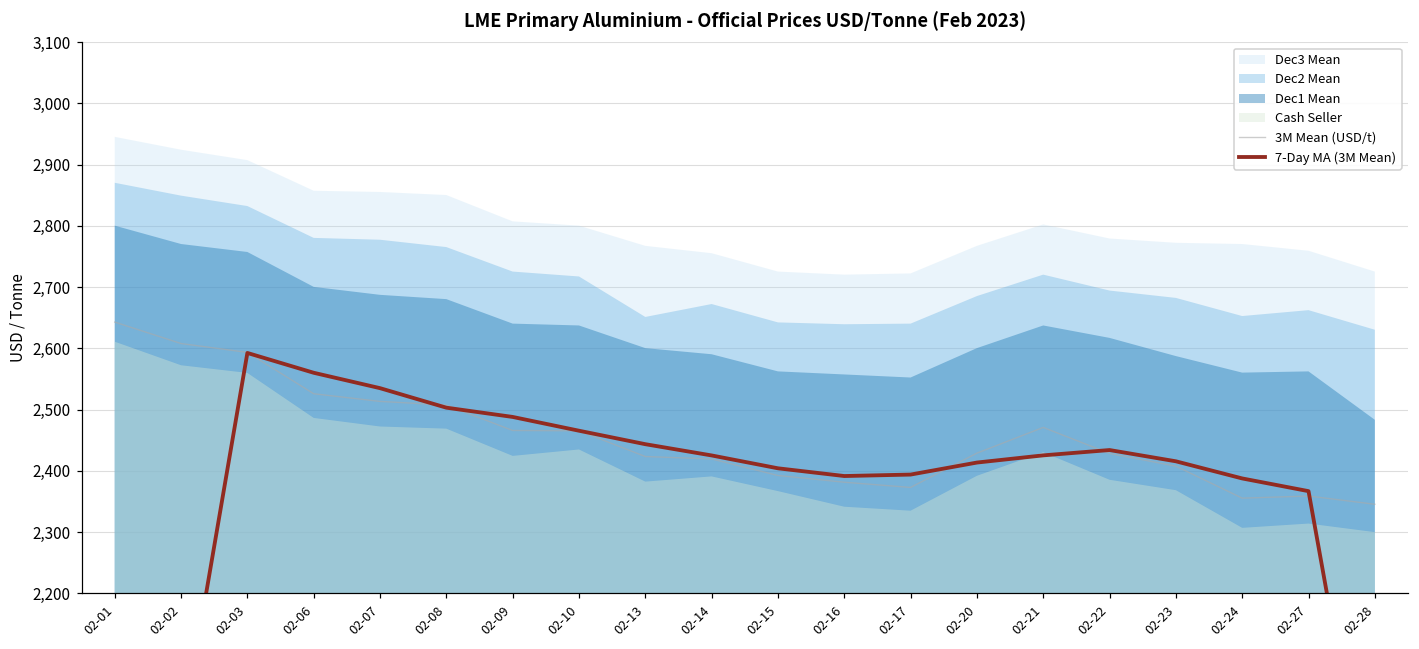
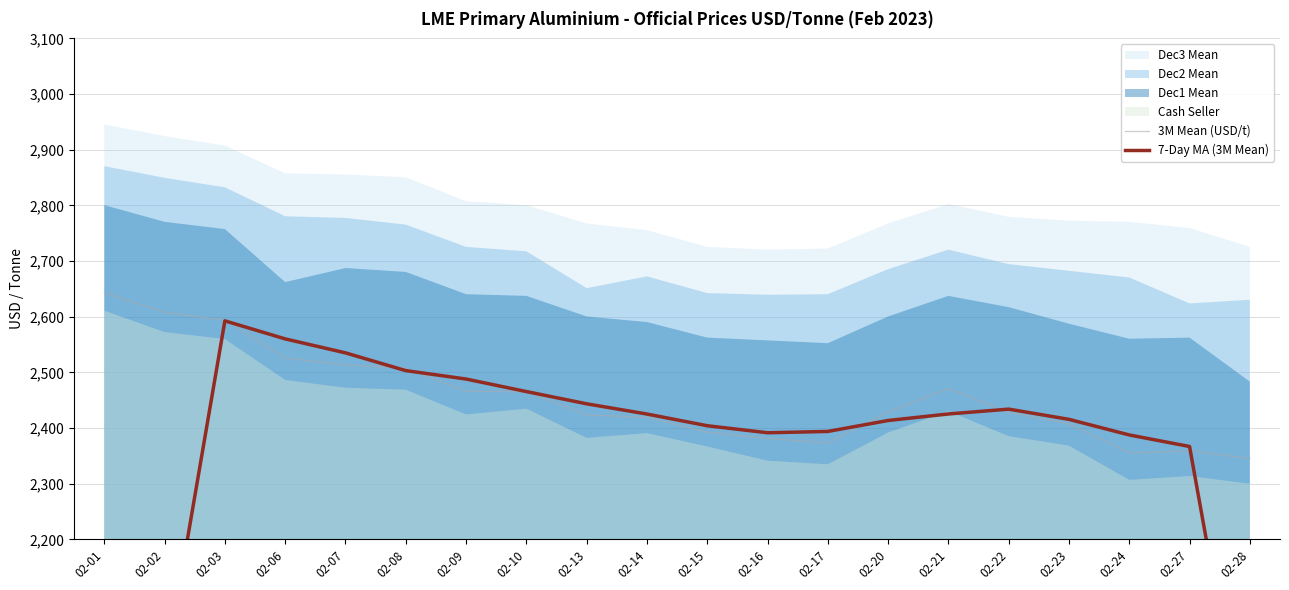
  {
    "3M Mean (USD/t)": {
      "02-01": "2,640",
      "02-02": "2,610",
      "02-06": "2,530",
      "02-07": "2,510",
      "02-09": "2,470",
      "02-13": "2,420",
      "02-14": "2,420",
      "02-15": "2,390",
      "02-16": "2,380",
      "02-17": "2,370",
      "02-20": "2,430",
      "02-21": "2,470",
      "02-22": "2,430",
      "02-23": "2,410",
      "02-24": "2,360",
      "02-27": "2,360",
      "02-28": "2,350"
    },
    "Dec2 Mean": {
      "02-01": "2,870",
      "02-02": "2,850",
      "02-03": "2,830",
      "02-06": "2,780",
      "02-07": "2,780",
      "02-08": "2,770",
      "02-09": "2,730",
      "02-10": "2,720",
      "02-13": "2,650",
      "02-14": "2,670",
      "02-15": "2,640",
      "02-16": "2,640",
      "02-17": "2,640",
      "02-20": "2,690",
      "02-21": "2,720",
      "02-22": "2,690",
      "02-23": "2,680",
-     "02-24": "2,650",
-     "02-27": "2,660",
+     "02-24": "2,670",
+     "02-27": "2,620",
      "02-28": "2,630"
    },
    "7-Day MA (3M Mean)": {
      "02-06": "2,560",
      "02-07": "2,540",
      "02-09": "2,490",
      "02-13": "2,440",
      "02-14": "2,430",
      "02-15": "2,400",
      "02-16": "2,390",
      "02-17": "2,390",
      "02-20": "2,410",
      "02-21": "2,430",
      "02-22": "2,430",
      "02-23": "2,420",
      "02-24": "2,390",
      "02-27": "2,370"
    },
    "Dec1 Mean": {
      "02-01": "2,800",
      "02-02": "2,770",
      "02-03": "2,760",
-     "02-06": "2,700",
+     "02-06": "2,660",
      "02-07": "2,690",
      "02-08": "2,680",
      "02-09": "2,640",
      "02-10": "2,640",
      "02-13": "2,600",
      "02-14": "2,590",
      "02-15": "2,560",
      "02-16": "2,560",
      "02-17": "2,550",
      "02-20": "2,600",
      "02-21": "2,640",
      "02-22": "2,620",
      "02-23": "2,590",
      "02-24": "2,560",
      "02-27": "2,560",
      "02-28": "2,480"
    }
  }
